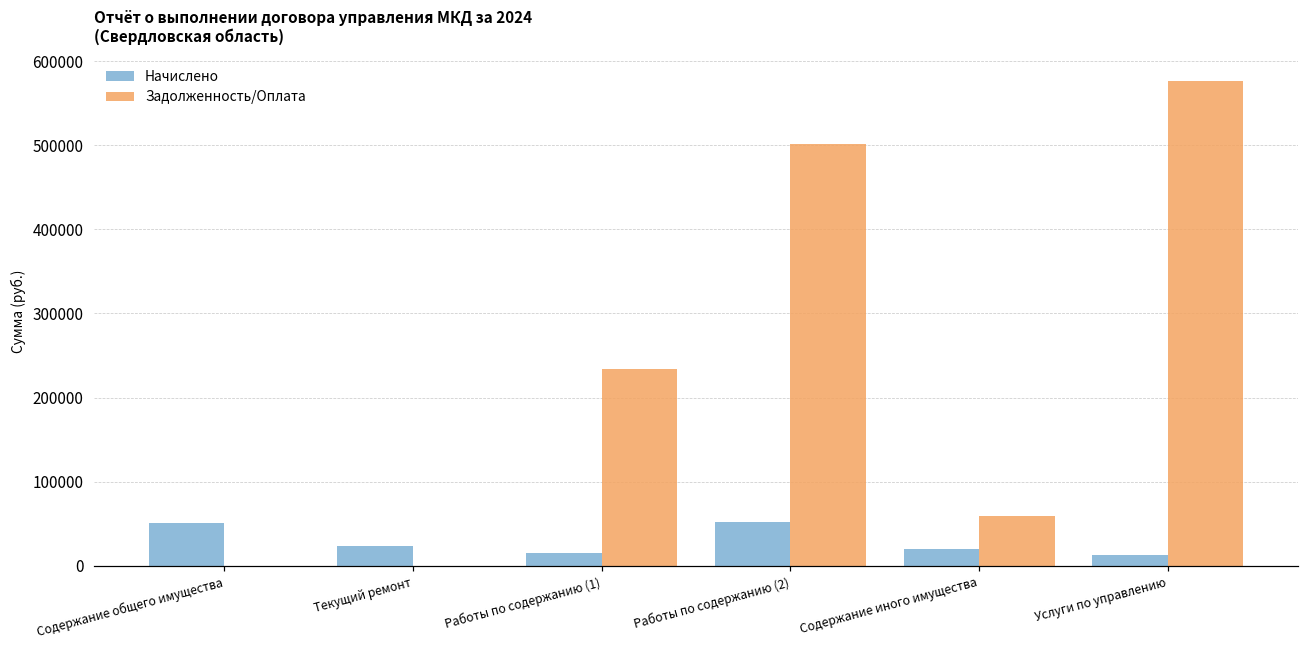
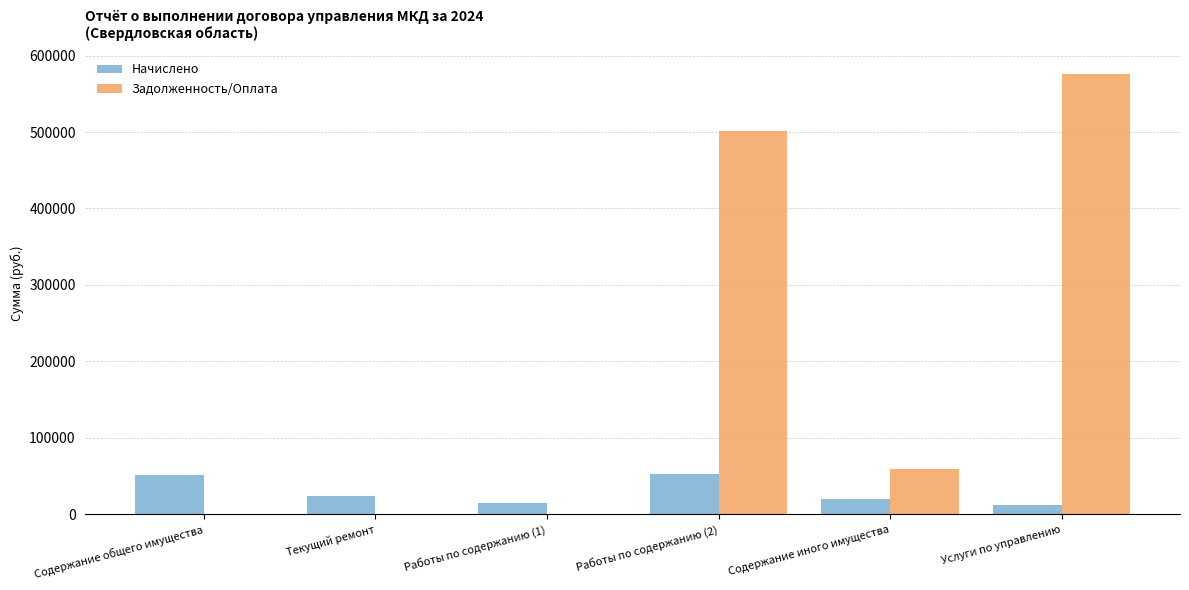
  {
    "Начислено": {
      "Содержание общего имущества": 50000,
      "Текущий ремонт": 20000,
      "Работы по содержанию (1)": 10000,
      "Работы по содержанию (2)": 50000,
      "Содержание иного имущества": 20000,
      "Услуги по управлению": 10000
    },
    "Задолженность/Оплата": {
      "Содержание общего имущества": 0,
      "Текущий ремонт": 0,
-     "Работы по содержанию (1)": 230000,
+     "Работы по содержанию (1)": 0,
      "Работы по содержанию (2)": 500000,
      "Содержание иного имущества": 60000,
      "Услуги по управлению": 580000
    }
  }
